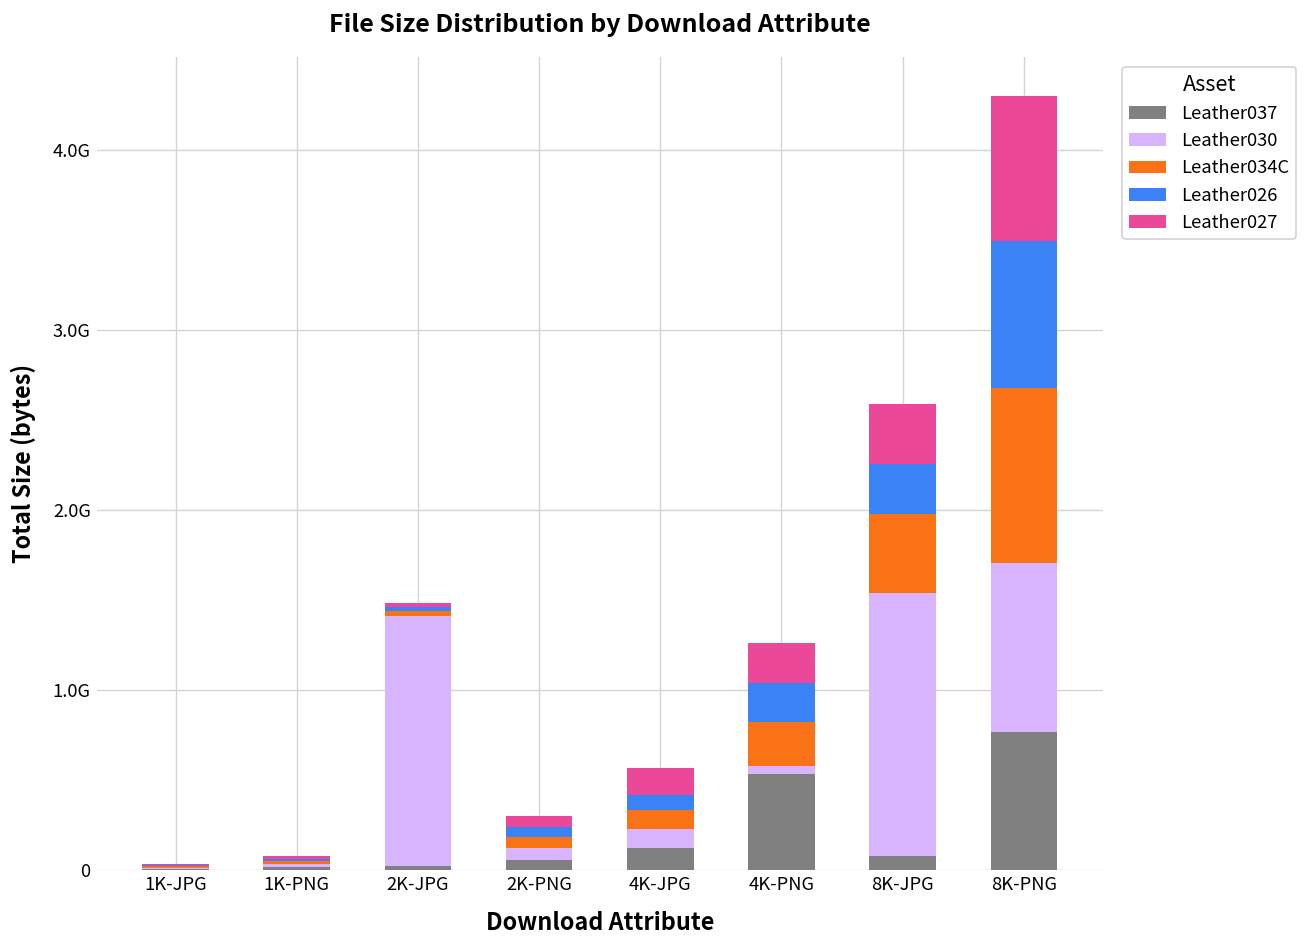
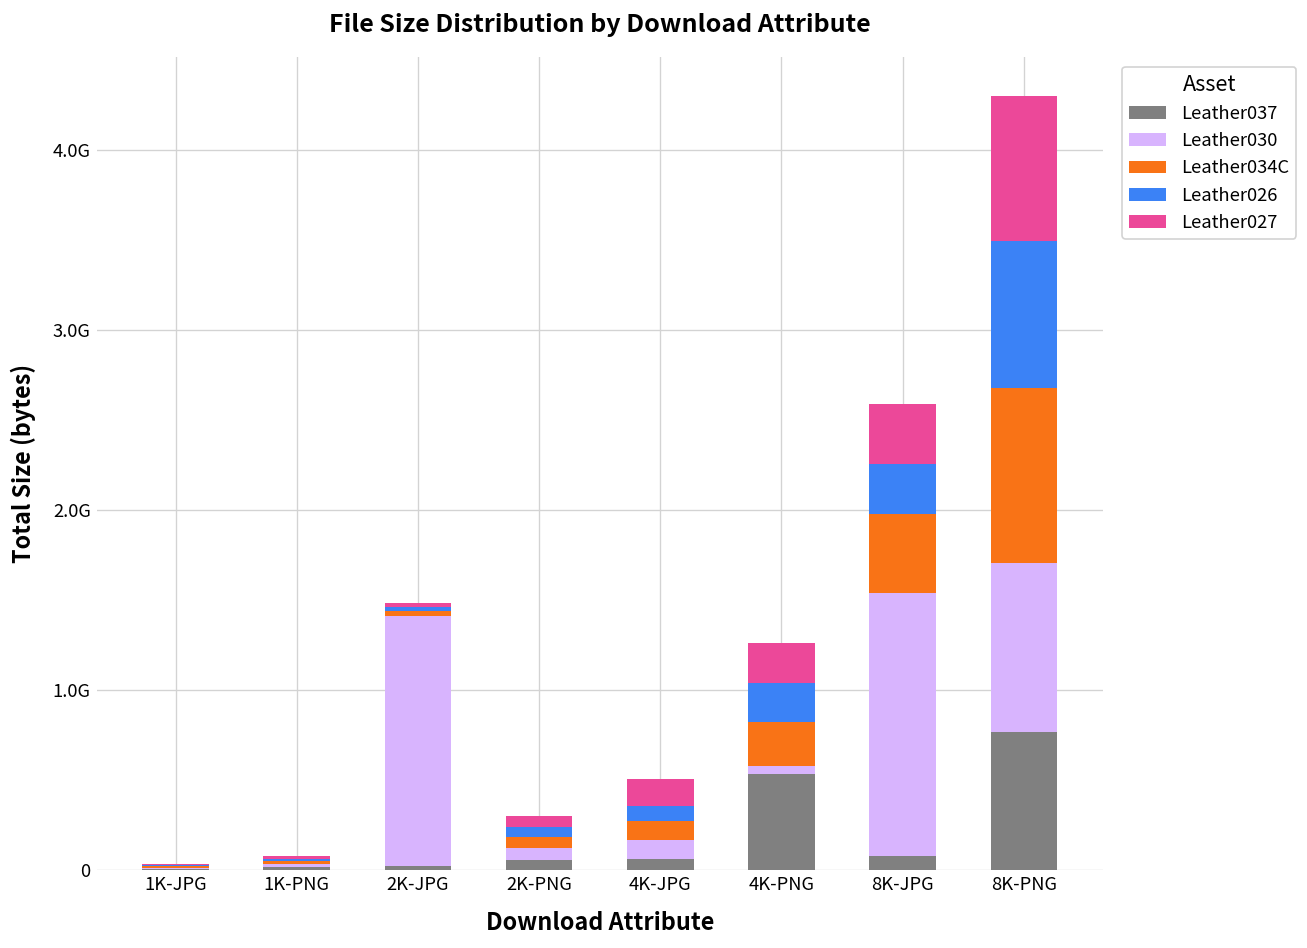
  {
    "Leather037": {
      "2K-JPG": 20000000,
      "2K-PNG": 60000000,
-     "4K-JPG": 120000000,
+     "4K-JPG": 60000000,
      "4K-PNG": 540000000,
      "8K-JPG": 80000000,
      "8K-PNG": 770000000
    },
    "Leather030": {
      "2K-JPG": 1390000000,
      "2K-PNG": 70000000,
      "4K-JPG": 110000000,
      "4K-PNG": 40000000,
      "8K-JPG": 1460000000,
      "8K-PNG": 940000000
    },
    "Leather034C": {
      "2K-JPG": 30000000,
      "2K-PNG": 60000000,
      "4K-JPG": 110000000,
      "4K-PNG": 240000000,
      "8K-JPG": 440000000,
      "8K-PNG": 980000000
    },
    "Leather026": {
      "2K-JPG": 20000000,
      "2K-PNG": 60000000,
      "4K-JPG": 80000000,
      "4K-PNG": 220000000,
      "8K-JPG": 280000000,
      "8K-PNG": 810000000
    },
    "Leather027": {
      "2K-JPG": 20000000,
      "2K-PNG": 60000000,
      "4K-JPG": 150000000,
      "4K-PNG": 220000000,
      "8K-JPG": 330000000,
      "8K-PNG": 800000000
    }
  }
